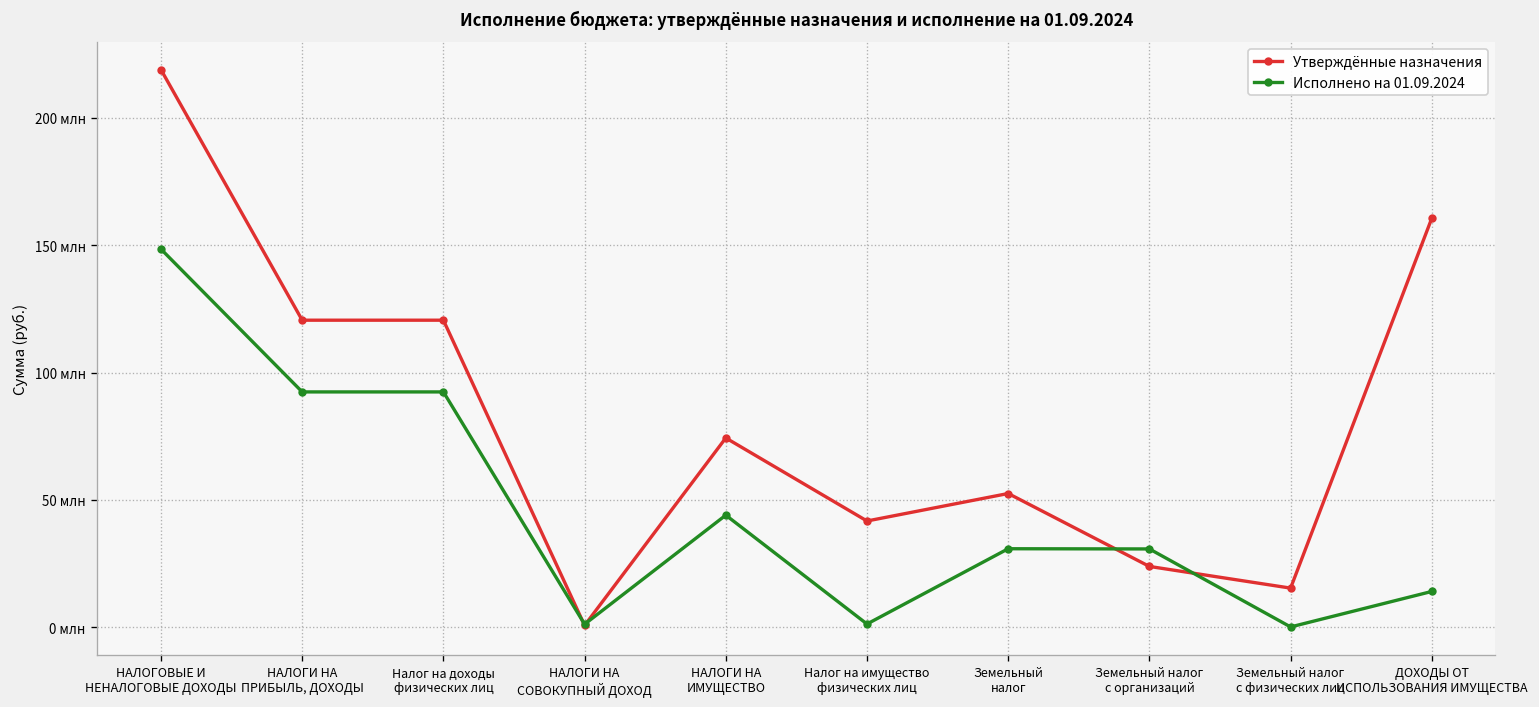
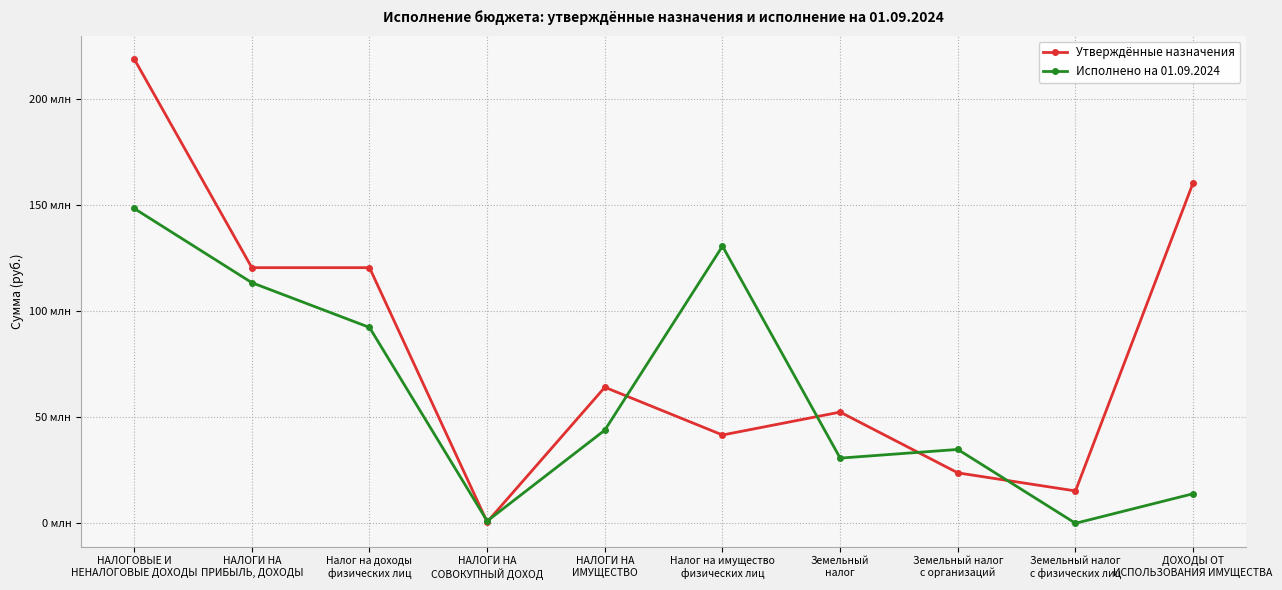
  {
    "Утверждённые назначения": {
      "НАЛОГОВЫЕ И НЕНАЛОГОВЫЕ ДОХОДЫ": "219 млн",
      "НАЛОГИ НА ПРИБЫЛЬ, ДОХОДЫ": "121 млн",
      "Налог на доходы физических лиц": "121 млн",
-     "НАЛОГИ НА ИМУЩЕСТВО": "74 млн",
+     "НАЛОГИ НА ИМУЩЕСТВО": "64 млн",
      "Налог на имущество физических лиц": "42 млн",
      "Земельный налог": "52 млн",
      "Земельный налог с организаций": "24 млн",
      "Земельный налог с физических лиц": "15 млн",
      "ДОХОДЫ ОТ ИСПОЛЬЗОВАНИЯ ИМУЩЕСТВА": "161 млн"
    },
    "Исполнено на 01.09.2024": {
      "НАЛОГОВЫЕ И НЕНАЛОГОВЫЕ ДОХОДЫ": "148 млн",
-     "НАЛОГИ НА ПРИБЫЛЬ, ДОХОДЫ": "92 млн",
+     "НАЛОГИ НА ПРИБЫЛЬ, ДОХОДЫ": "113 млн",
      "Налог на доходы физических лиц": "92 млн",
      "НАЛОГИ НА ИМУЩЕСТВО": "44 млн",
-     "Налог на имущество физических лиц": "1 млн",
+     "Налог на имущество физических лиц": "131 млн",
      "Земельный налог": "31 млн",
-     "Земельный налог с организаций": "31 млн",
+     "Земельный налог с организаций": "35 млн",
      "Земельный налог с физических лиц": "0 млн",
      "ДОХОДЫ ОТ ИСПОЛЬЗОВАНИЯ ИМУЩЕСТВА": "14 млн"
    }
  }
